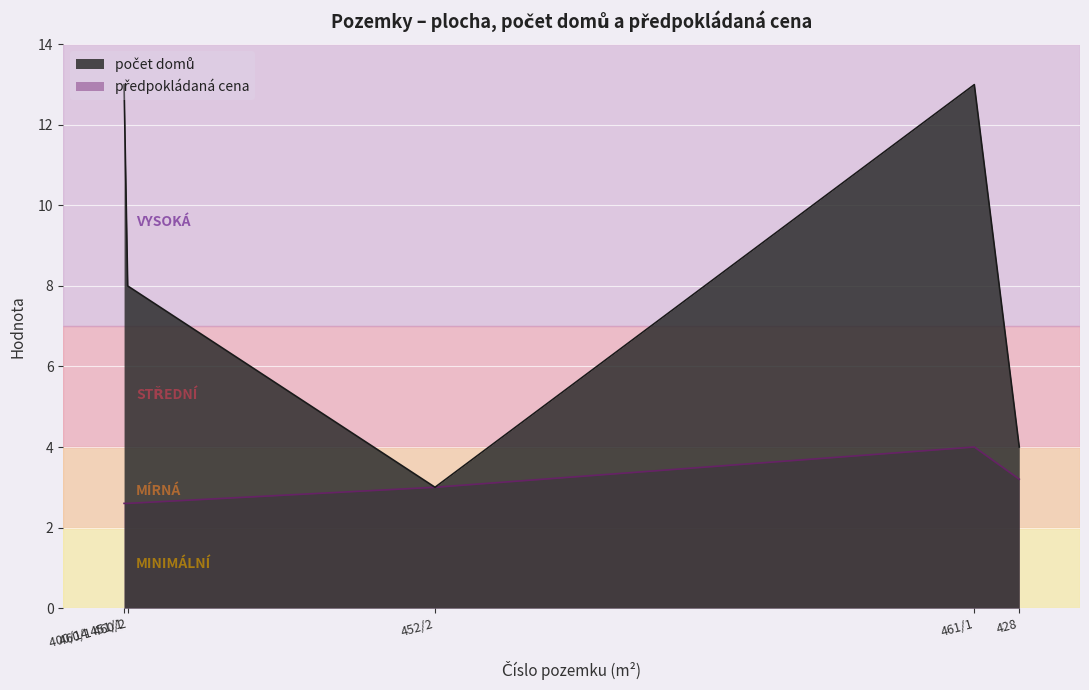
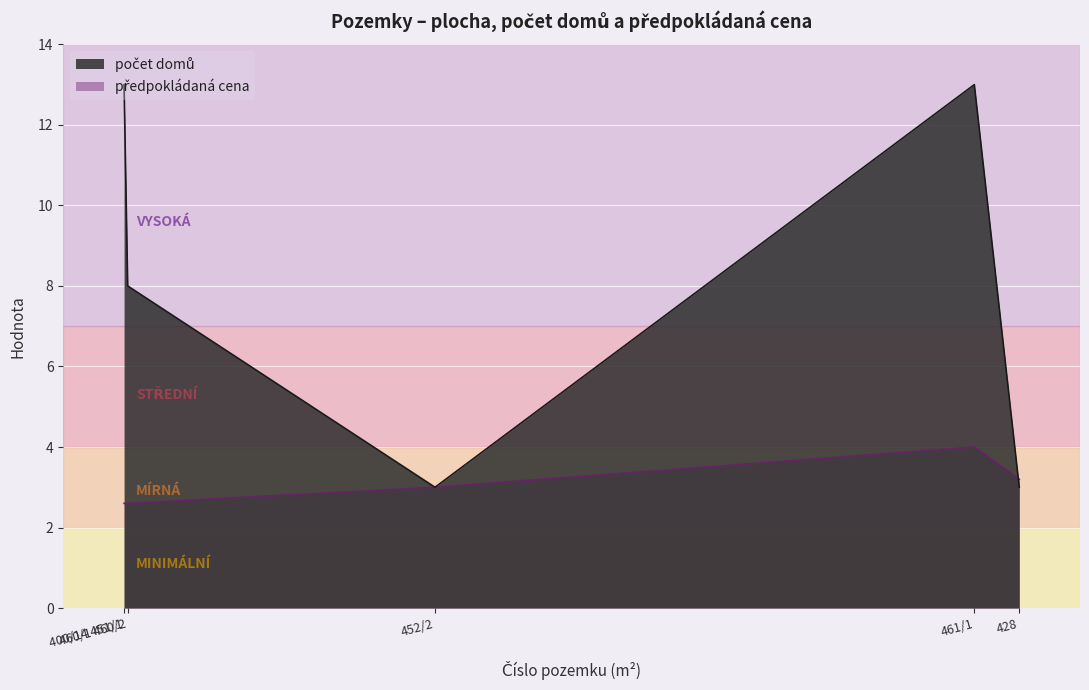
  {
    "počet domů": {
      "460/1 460/2": 8,
      "461/1": 13,
-     "428": 4
+     "428": 3
    },
    "předpokládaná cena": {
      "400/14 451/1": 2.6,
      "460/1 460/2": 2.6,
      "461/1": 4,
      "428": 3.2
    }
  }
